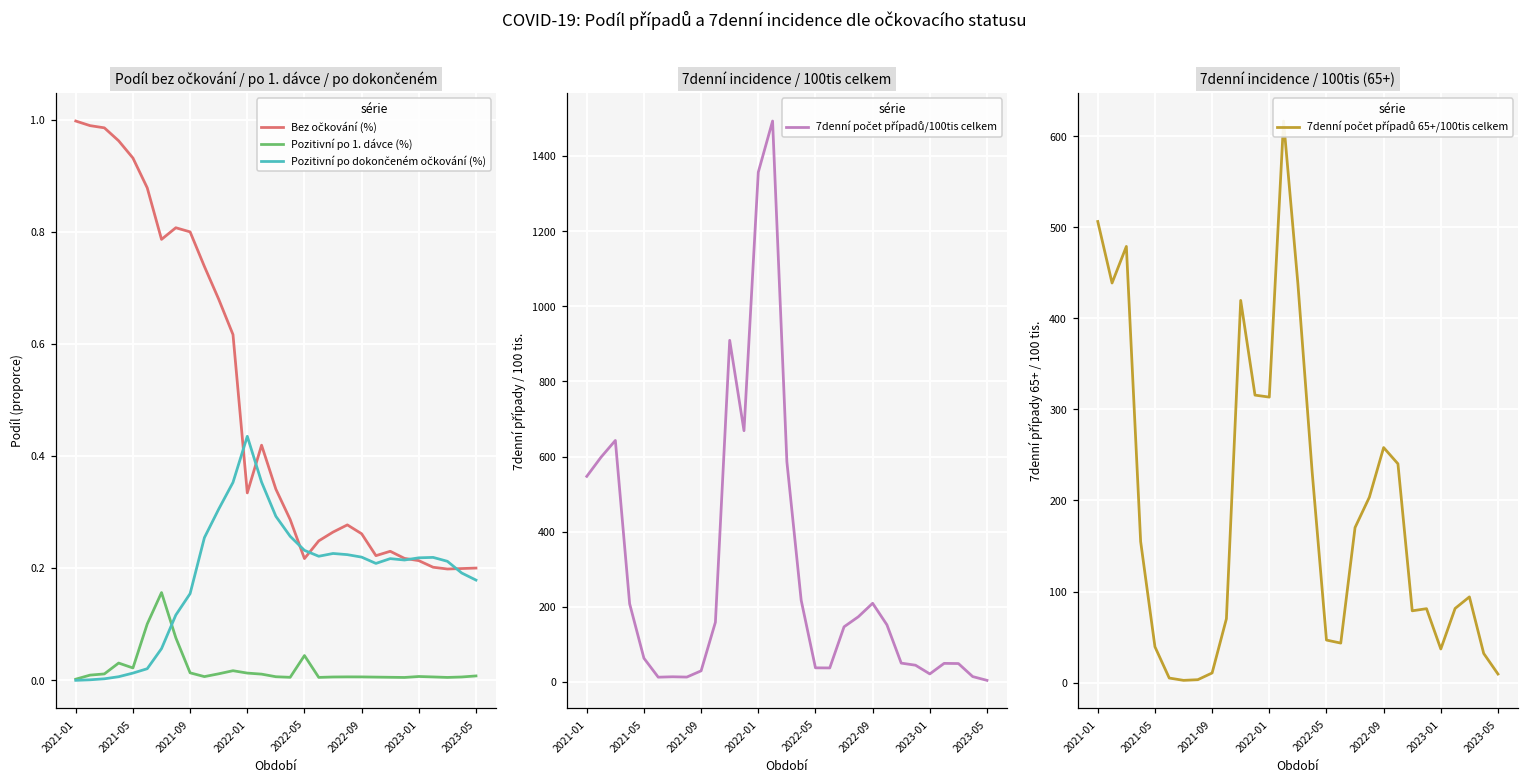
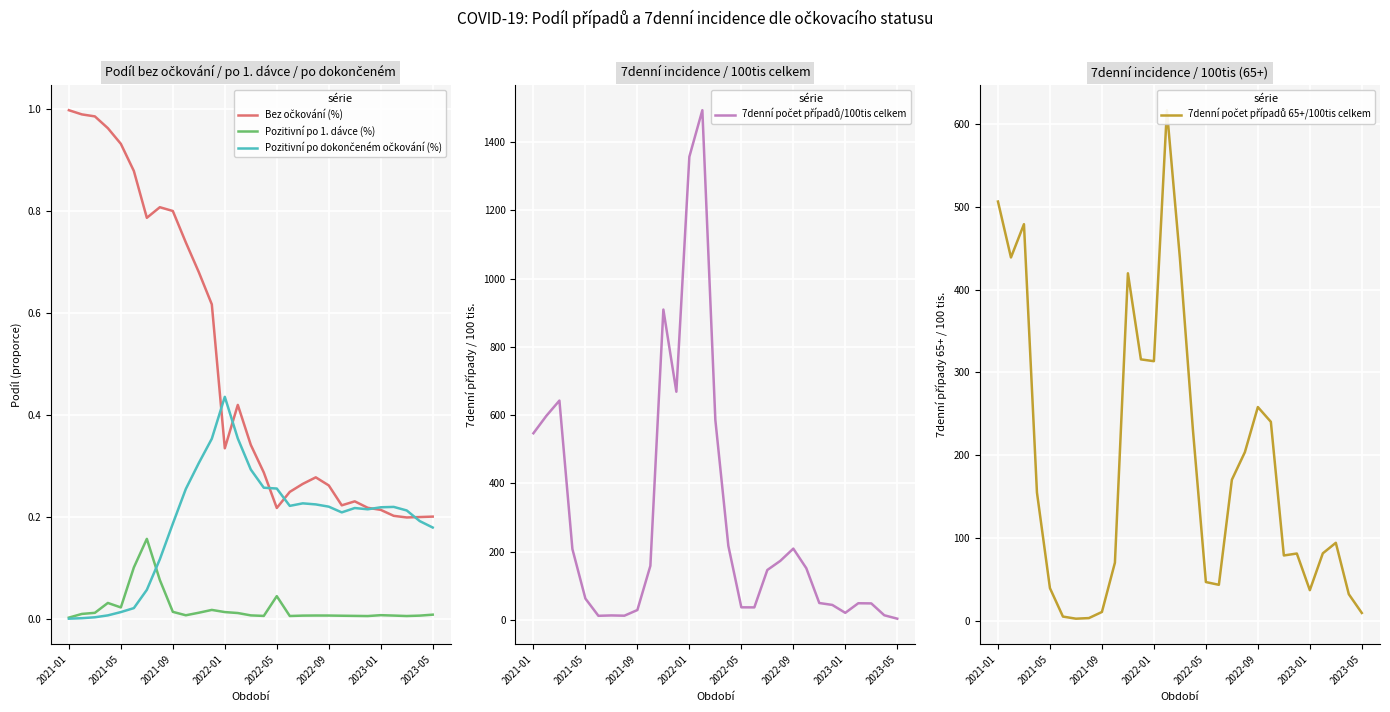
  {
    "Podíl bez očkování / po 1. dávce / po dokončeném": {
      "Bez očkování (%)": {
        "2021-01": 1.00,
        "2021-05": 0.93,
        "2021-09": 0.80,
        "2022-01": 0.33,
        "2022-05": 0.22,
        "2022-09": 0.26,
        "2023-01": 0.21,
        "2023-05": 0.20
      },
      "Pozitivní po 1. dávce (%)": {
        "2021-05": 0.02,
        "2021-09": 0.01,
        "2022-01": 0.01,
        "2022-05": 0.04,
        "2022-09": 0.01,
        "2023-01": 0.01,
        "2023-05": 0.01
      },
      "Pozitivní po dokončeném očkování (%)": {
        "2021-05": 0.01,
-       "2021-09": 0.15,
+       "2021-09": 0.19,
        "2022-01": 0.44,
-       "2022-05": 0.23,
+       "2022-05": 0.26,
        "2022-09": 0.22,
        "2023-01": 0.22,
        "2023-05": 0.18
      }
    },
    "7denní incidence / 100tis celkem": {
      "2021-01": 550,
      "2021-05": 60,
      "2021-09": 30,
      "2022-01": 1360,
      "2022-05": 40,
      "2022-09": 210,
      "2023-01": 20,
      "2023-05": 0
    },
    "7denní incidence / 100tis (65+)": {
      "2021-01": 510,
      "2021-05": 40,
      "2021-09": 10,
      "2022-01": 310,
      "2022-05": 50,
      "2022-09": 260,
      "2023-01": 40,
      "2023-05": 10
    }
  }
